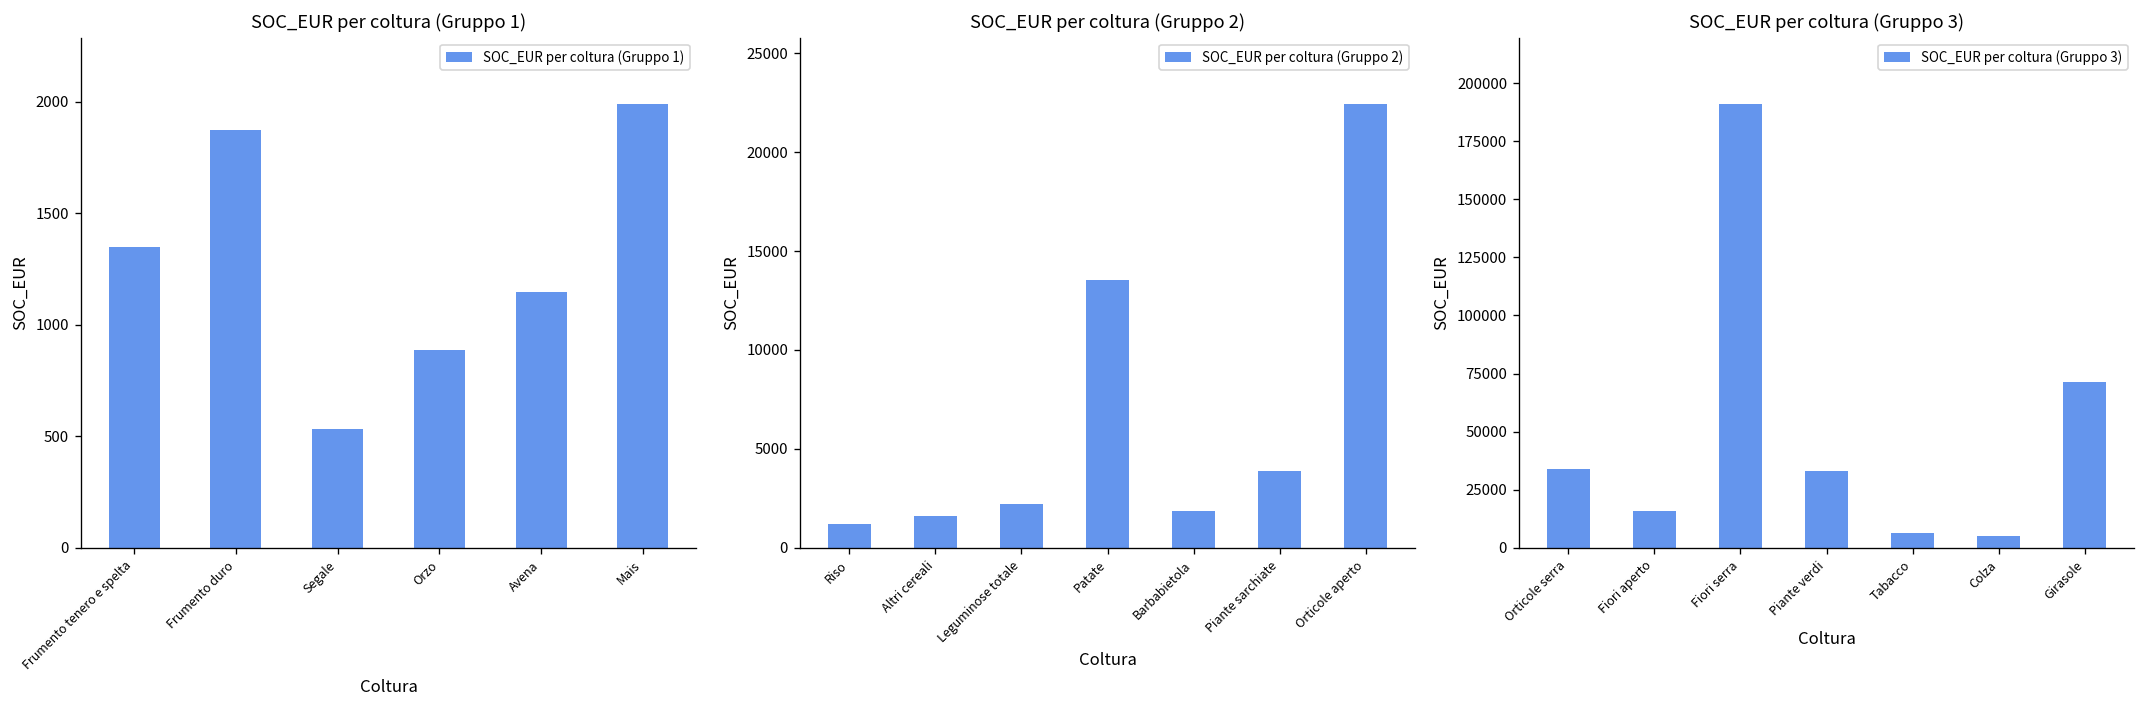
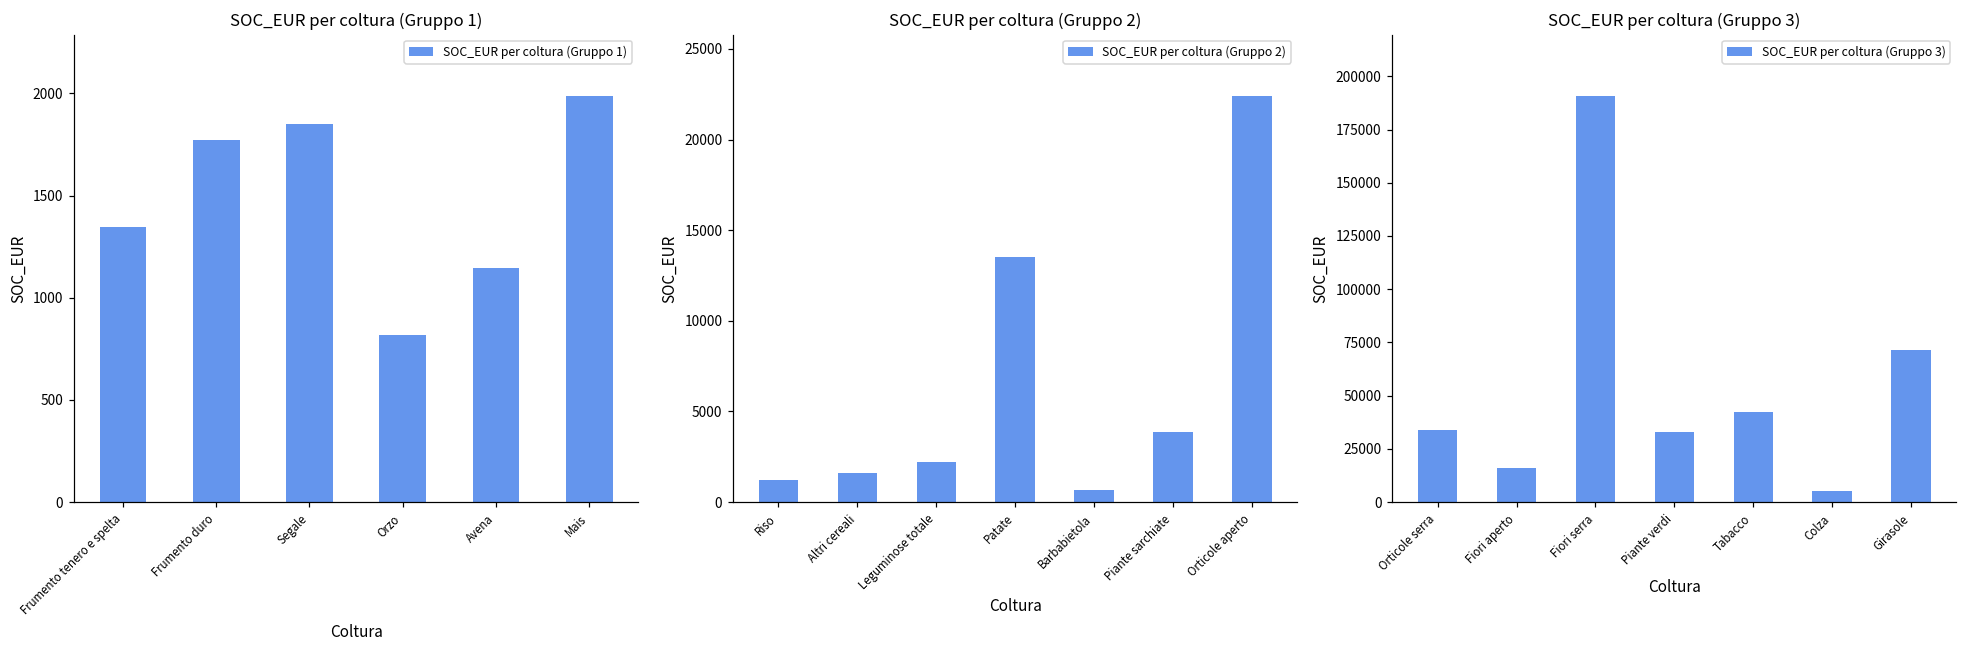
  {
    "SOC_EUR per coltura (Gruppo 1)": {
      "Frumento tenero e spelta": 1350,
-     "Frumento duro": 1880,
-     "Segale": 530,
-     "Orzo": 890,
+     "Frumento duro": 1770,
+     "Segale": 1850,
+     "Orzo": 820,
      "Avena": 1150,
      "Mais": 1990
    },
    "SOC_EUR per coltura (Gruppo 2)": {
      "Riso": 1200,
      "Altri cereali": 1600,
      "Leguminose totale": 2200,
      "Patate": 13500,
-     "Barbabietola": 1800,
+     "Barbabietola": 700,
      "Piante sarchiate": 3900,
      "Orticole aperto": 22400
    },
    "SOC_EUR per coltura (Gruppo 3)": {
      "Orticole serra": 34000,
      "Fiori aperto": 16000,
      "Fiori serra": 191000,
      "Piante verdi": 33000,
-     "Tabacco": 6000,
+     "Tabacco": 42000,
      "Colza": 5000,
      "Girasole": 71000
    }
  }
